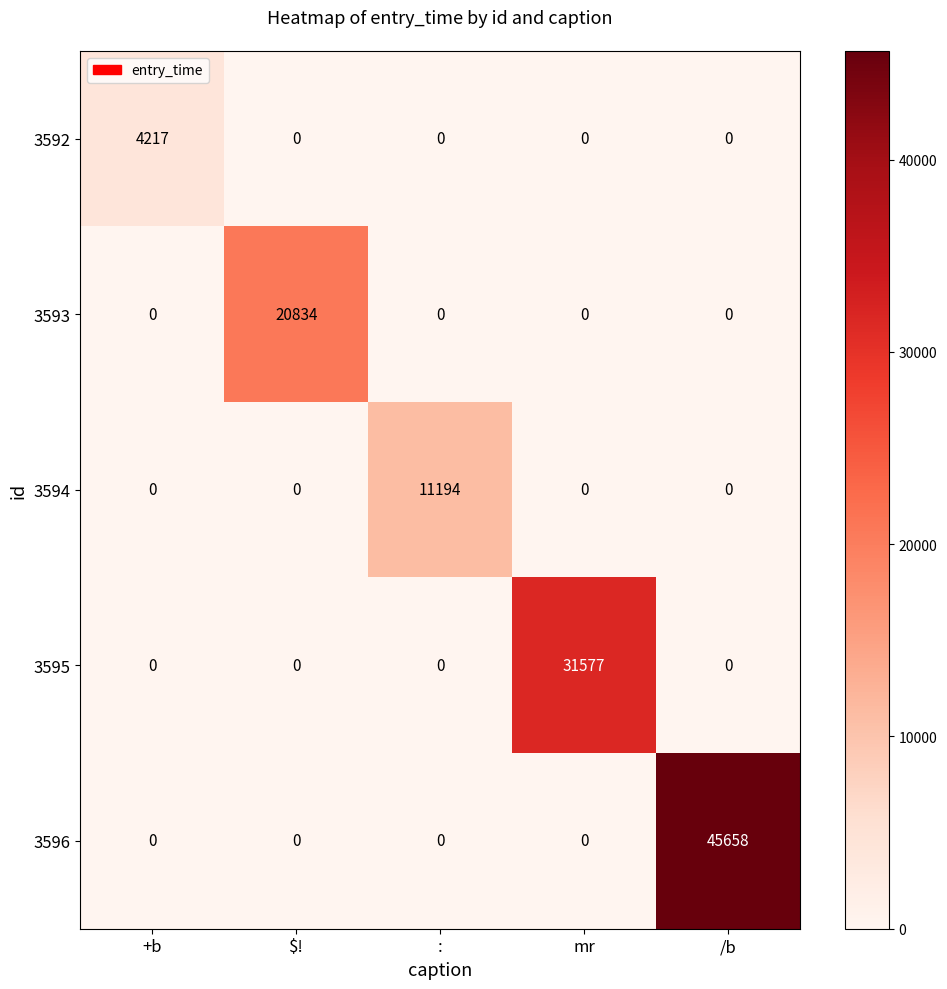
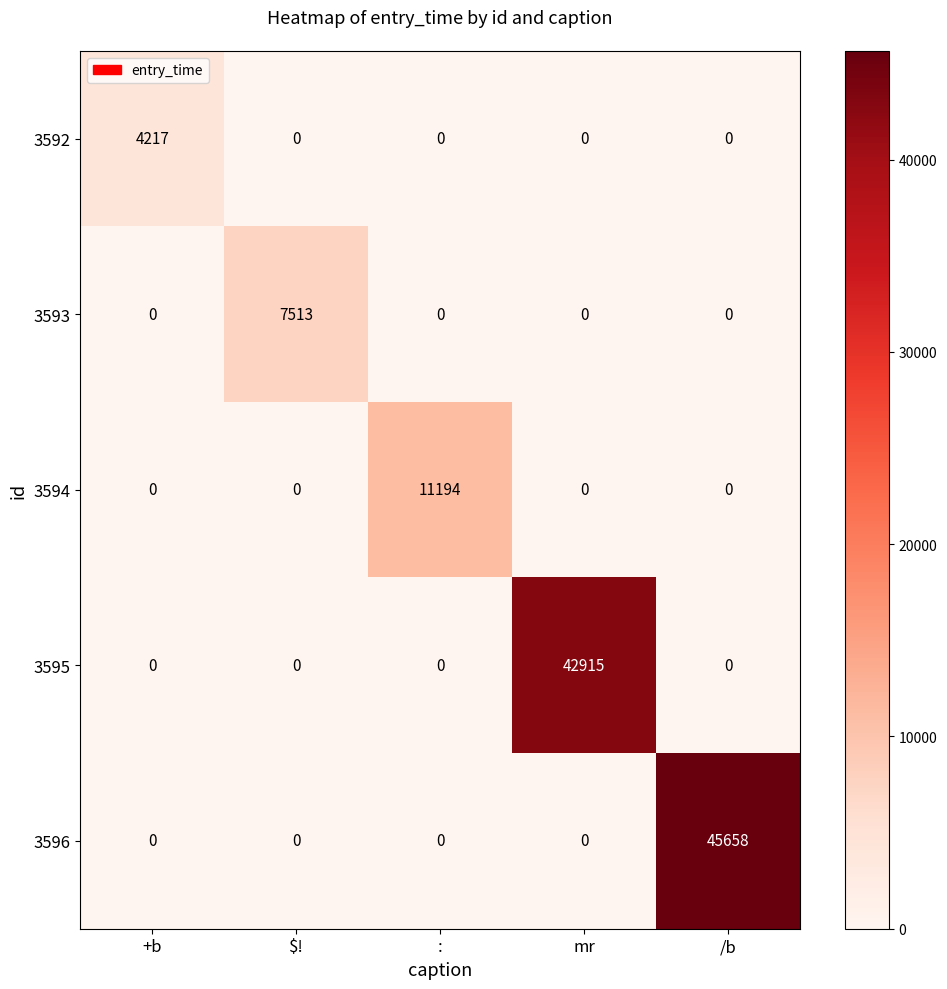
  {
    "3592": {
      "+b": 4217,
      "$!": 0,
      ":": 0,
      "mr": 0,
      "/b": 0
    },
    "3593": {
      "+b": 0,
-     "$!": 20834,
+     "$!": 7513,
      ":": 0,
      "mr": 0,
      "/b": 0
    },
    "3594": {
      "+b": 0,
      "$!": 0,
      ":": 11194,
      "mr": 0,
      "/b": 0
    },
    "3595": {
      "+b": 0,
      "$!": 0,
      ":": 0,
-     "mr": 31577,
+     "mr": 42915,
      "/b": 0
    },
    "3596": {
      "+b": 0,
      "$!": 0,
      ":": 0,
      "mr": 0,
      "/b": 45658
    }
  }
